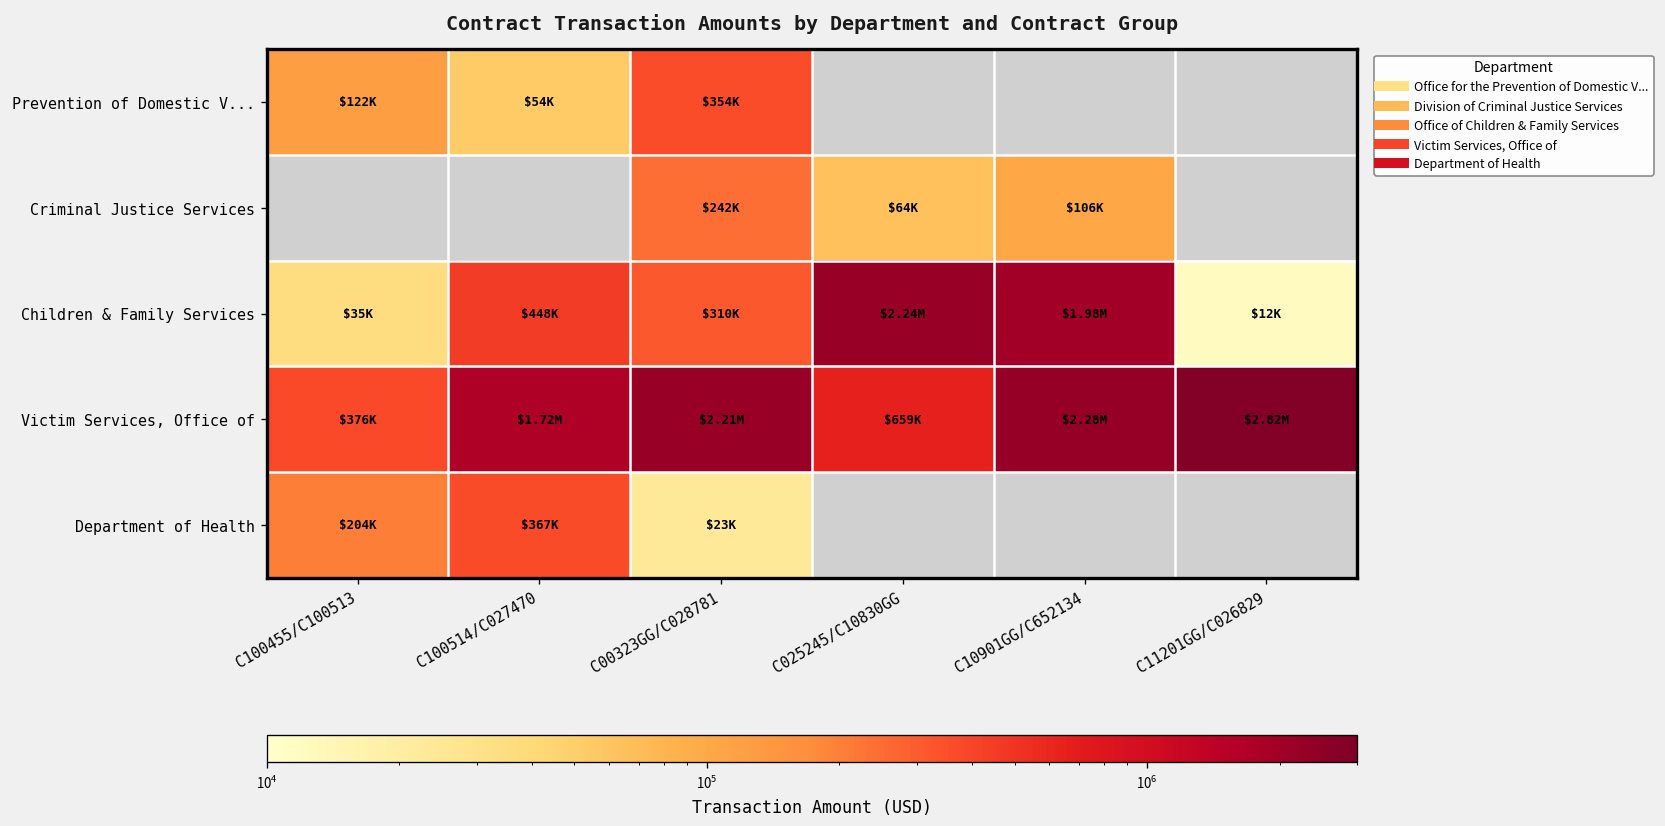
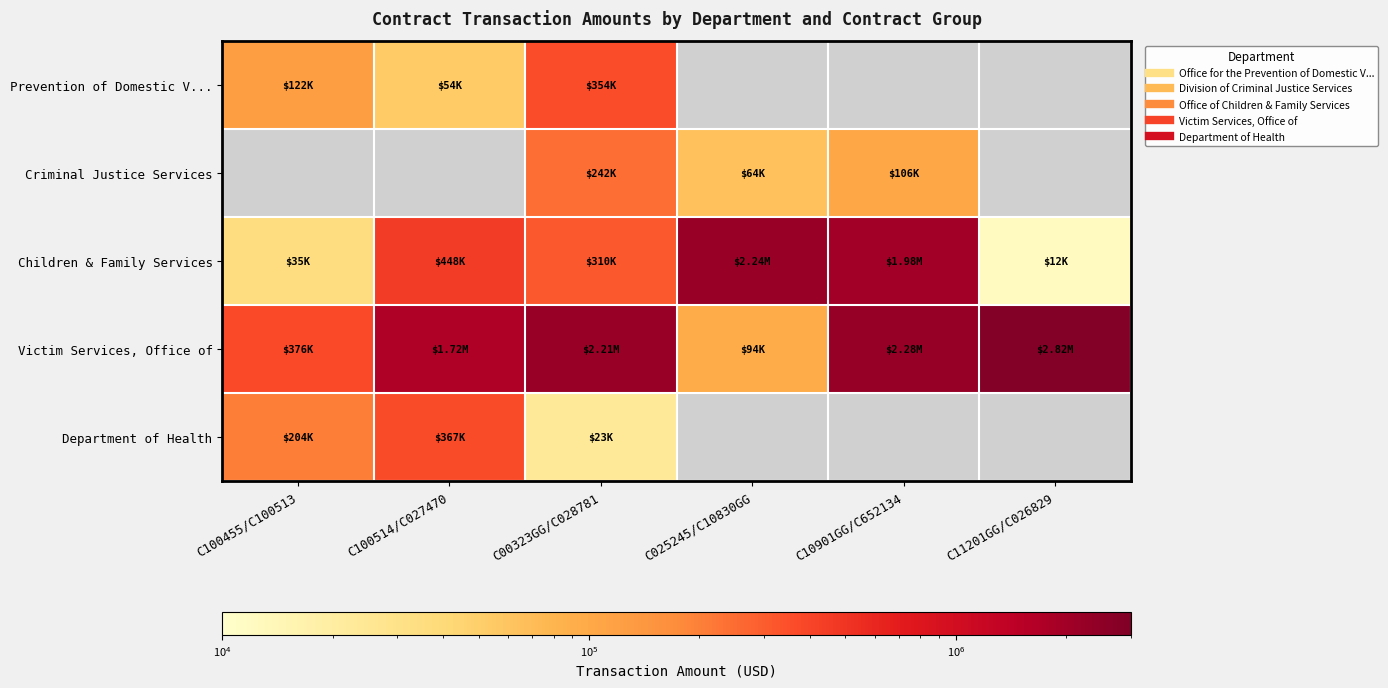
  {
    "Prevention of Domestic V...": {
      "C100455/C100513": "$122K",
      "C100514/C027470": "$54K",
      "C00323GG/C028781": "$354K"
    },
    "Criminal Justice Services": {
      "C00323GG/C028781": "$242K",
      "C025245/C10830GG": "$64K",
      "C10901GG/C652134": "$106K"
    },
    "Children & Family Services": {
      "C100455/C100513": "$35K",
      "C100514/C027470": "$448K",
      "C00323GG/C028781": "$310K",
      "C025245/C10830GG": "$2.24M",
      "C10901GG/C652134": "$1.98M",
      "C11201GG/C026829": "$12K"
    },
    "Victim Services, Office of": {
      "C100455/C100513": "$376K",
      "C100514/C027470": "$1.72M",
      "C00323GG/C028781": "$2.21M",
-     "C025245/C10830GG": "$659K",
+     "C025245/C10830GG": "$94K",
      "C10901GG/C652134": "$2.28M",
      "C11201GG/C026829": "$2.82M"
    },
    "Department of Health": {
      "C100455/C100513": "$204K",
      "C100514/C027470": "$367K",
      "C00323GG/C028781": "$23K"
    }
  }
